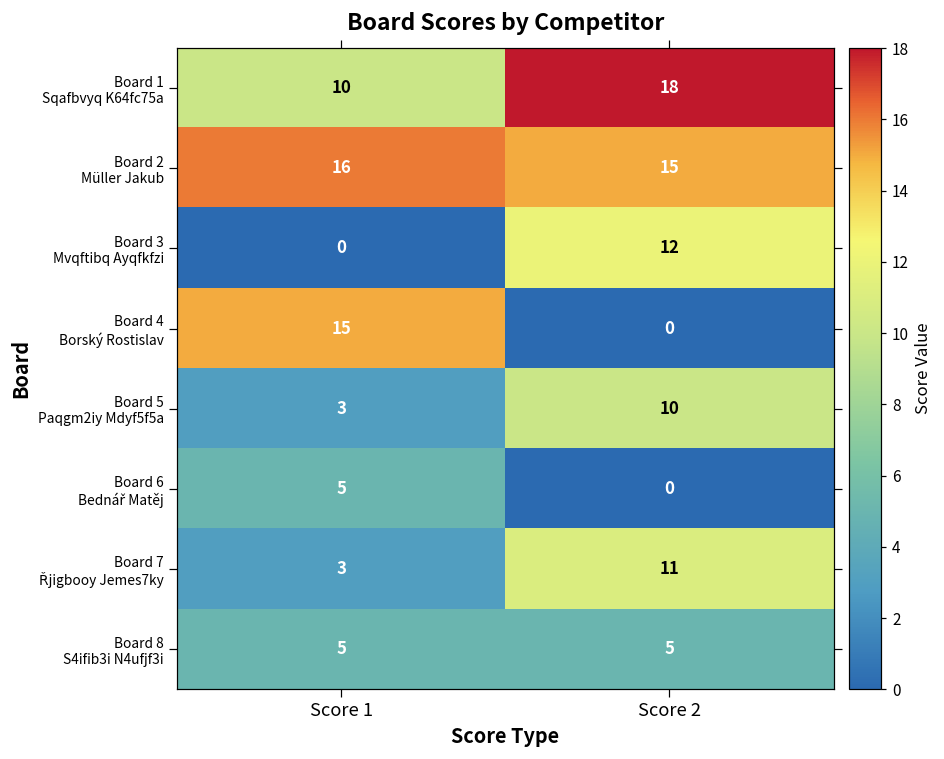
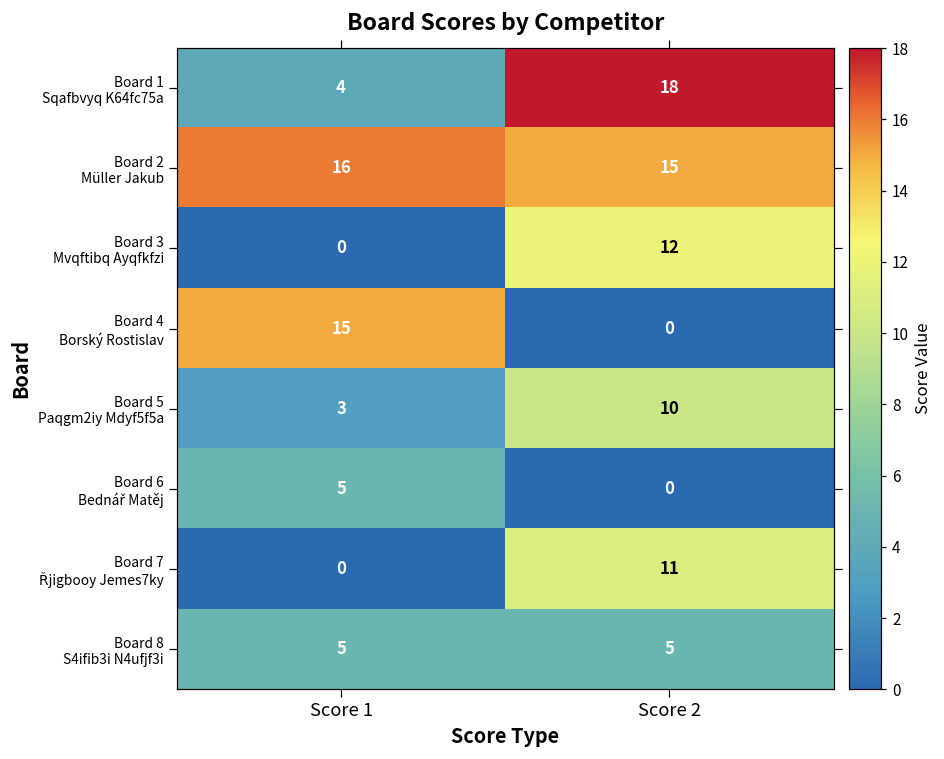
  {
    "Board 1 Sqafbvyq K64fc75a": {
-     "Score 1": 10,
+     "Score 1": 4,
      "Score 2": 18
    },
    "Board 2 Müller Jakub": {
      "Score 1": 16,
      "Score 2": 15
    },
    "Board 3 Mvqftibq Ayqfkfzi": {
      "Score 1": 0,
      "Score 2": 12
    },
    "Board 4 Borský Rostislav": {
      "Score 1": 15,
      "Score 2": 0
    },
    "Board 5 Paqgm2iy Mdyf5f5a": {
      "Score 1": 3,
      "Score 2": 10
    },
    "Board 6 Bednář Matěj": {
      "Score 1": 5,
      "Score 2": 0
    },
    "Board 7 Řjigbooy Jemes7ky": {
-     "Score 1": 3,
+     "Score 1": 0,
      "Score 2": 11
    },
    "Board 8 S4ifib3i N4ufjf3i": {
      "Score 1": 5,
      "Score 2": 5
    }
  }
